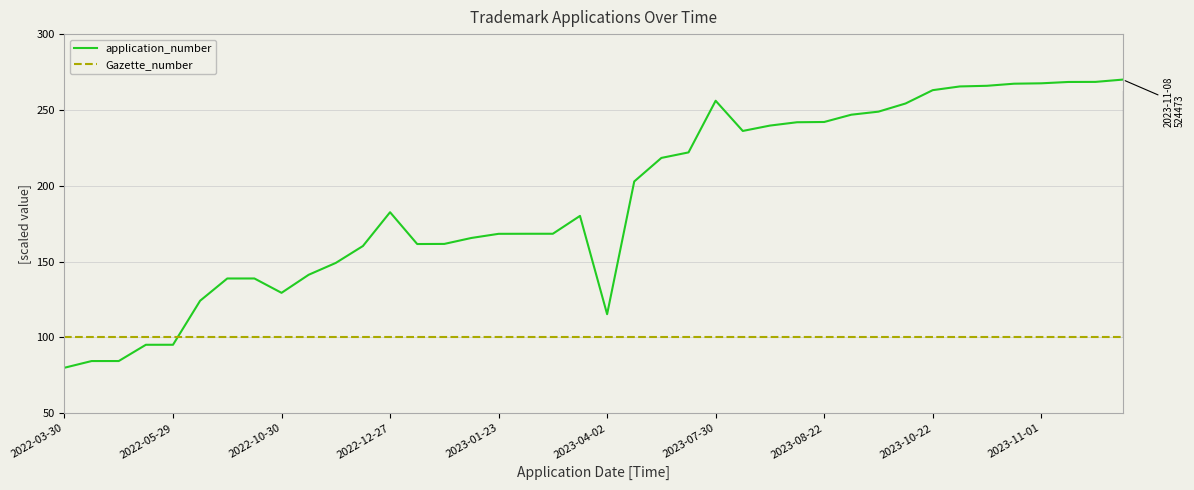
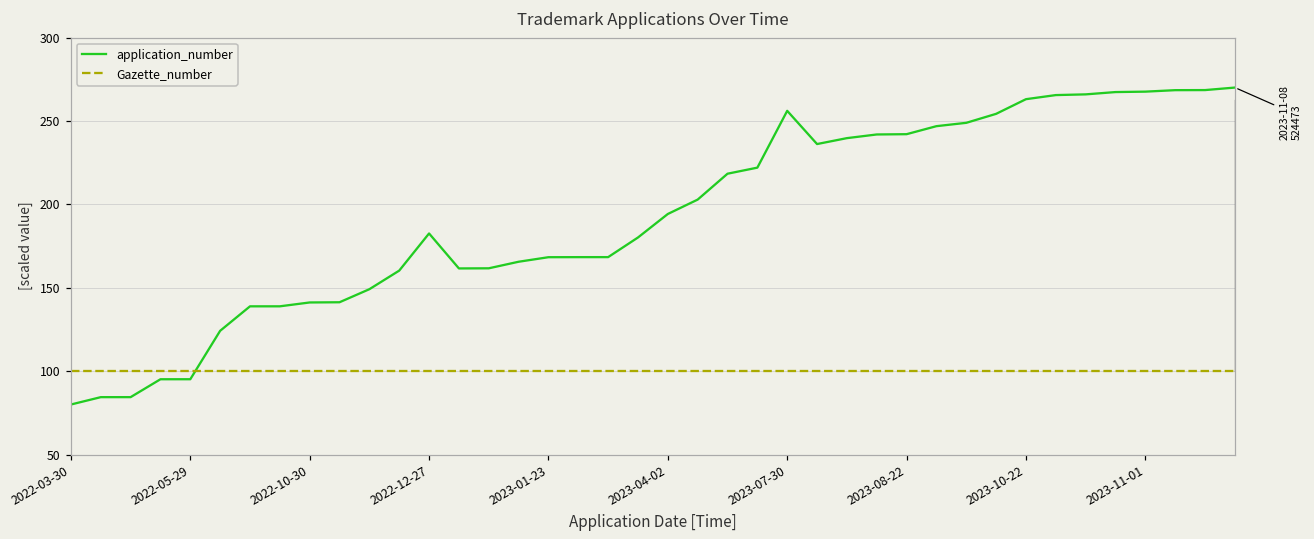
  {
    "application_number": {
      "2022-03-30": 80,
-     "2022-10-30": 129,
+     "2022-10-30": 141,
      "2022-12-27": 183,
-     "2023-04-02": 115,
+     "2023-04-02": 194,
      "2023-07-30": 256,
      "2023-10-22": 263
    },
    "Gazette_number": {
      "2022-03-30": 100,
      "2022-10-30": 100,
      "2022-12-27": 100,
      "2023-04-02": 100,
      "2023-07-30": 100,
      "2023-10-22": 100
    }
  }
